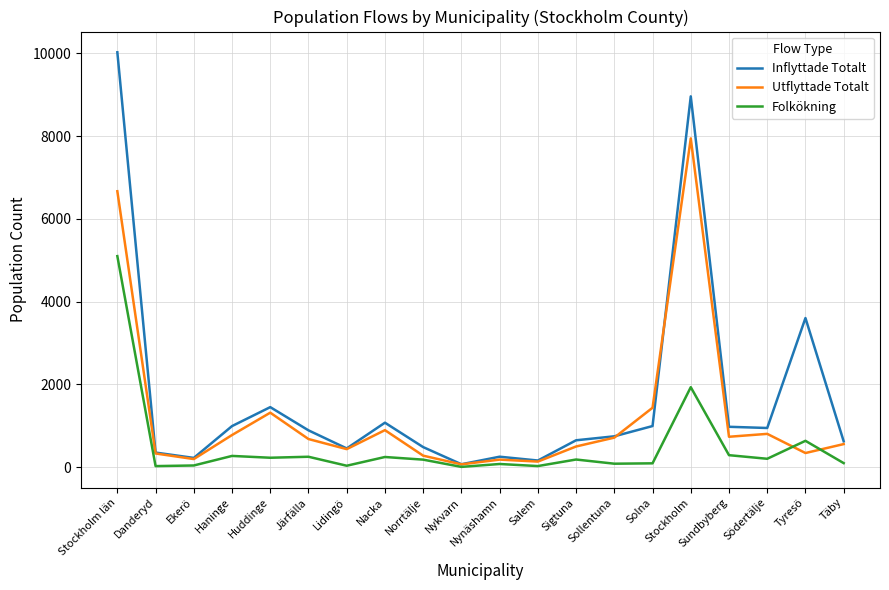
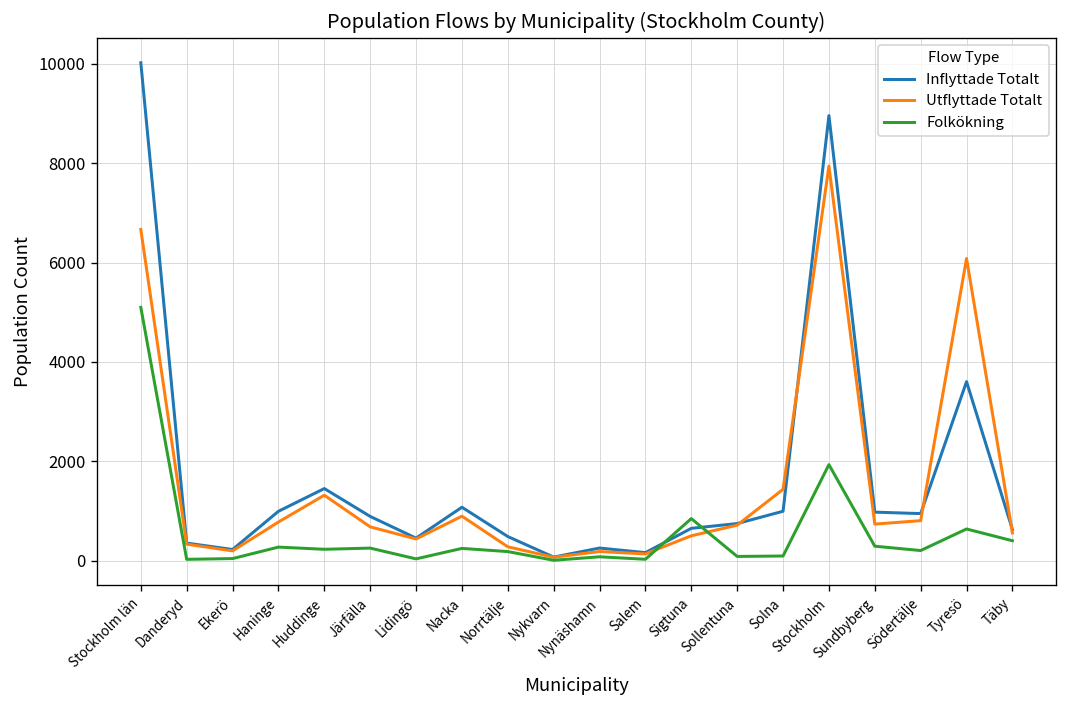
  {
    "Inflyttade Totalt": {
      "Stockholm län": 10000,
      "Haninge": 1000,
      "Huddinge": 1400,
      "Järfälla": 900,
      "Nacka": 1100,
      "Norrtälje": 500,
      "Nynäshamn": 300,
      "Sigtuna": 600,
      "Solna": 1000,
      "Stockholm": 9000,
      "Sundbyberg": 1000,
      "Södertälje": 900,
      "Tyresö": 3600,
      "Täby": 600
    },
    "Utflyttade Totalt": {
      "Stockholm län": 6700,
      "Haninge": 800,
      "Huddinge": 1300,
      "Järfälla": 700,
      "Nacka": 900,
      "Norrtälje": 300,
      "Nynäshamn": 200,
      "Sigtuna": 500,
      "Solna": 1400,
      "Stockholm": 7900,
      "Sundbyberg": 700,
      "Södertälje": 800,
-     "Tyresö": 300,
+     "Tyresö": 6100,
      "Täby": 600
    },
    "Folkökning": {
      "Stockholm län": 5100,
      "Danderyd": 0,
      "Ekerö": 0,
      "Haninge": 300,
      "Huddinge": 200,
      "Järfälla": 300,
      "Lidingö": 0,
      "Nacka": 200,
      "Norrtälje": 200,
      "Nynäshamn": 100,
      "Salem": 0,
-     "Sigtuna": 200,
+     "Sigtuna": 800,
      "Sollentuna": 100,
      "Solna": 100,
      "Stockholm": 1900,
      "Sundbyberg": 300,
      "Södertälje": 200,
      "Tyresö": 600,
-     "Täby": 100
+     "Täby": 400
    }
  }
